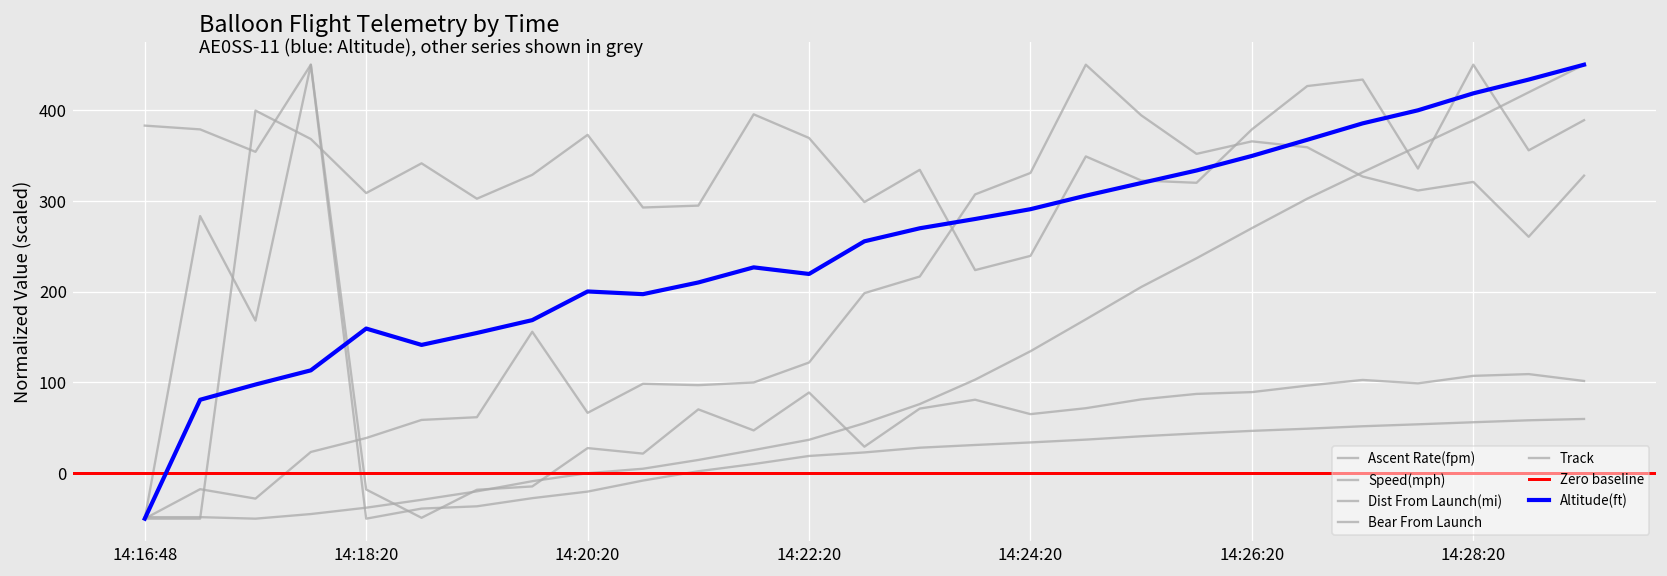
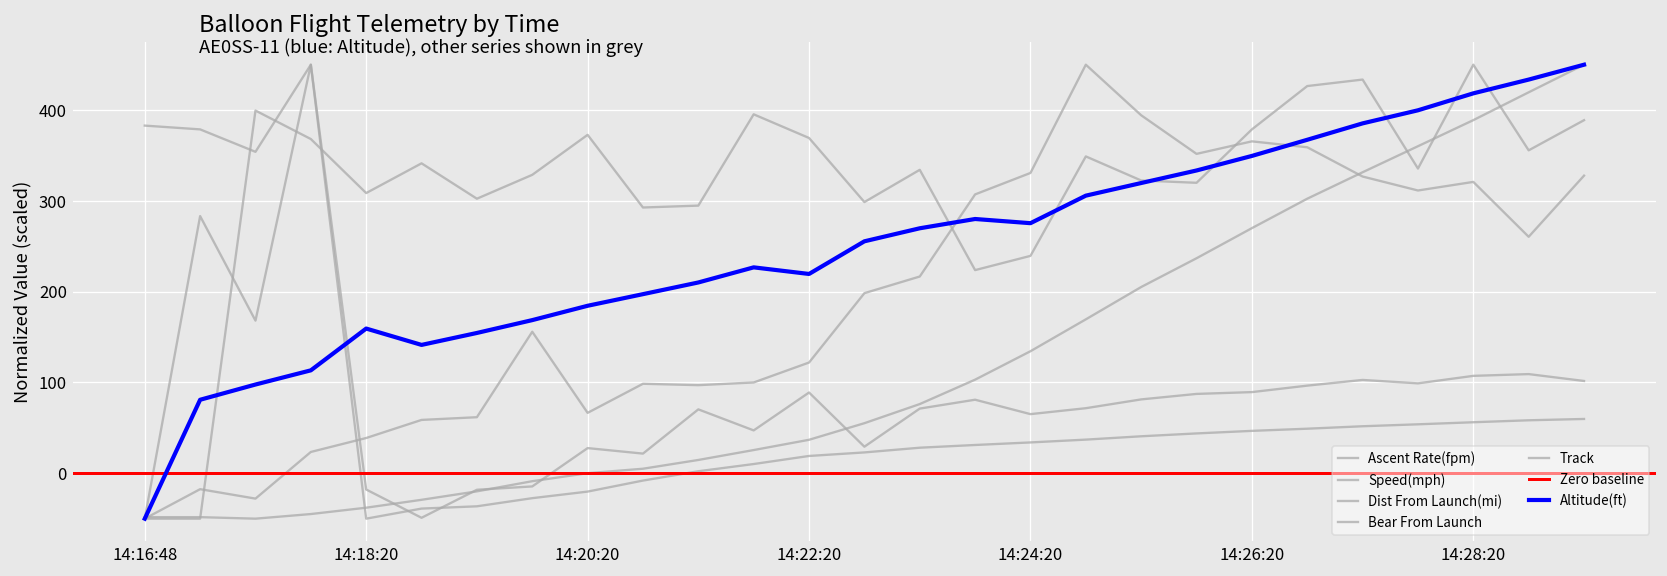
  {
    "Altitude(ft)": {
      "14:18:20": 160,
-     "14:20:20": 200,
+     "14:20:20": 180,
      "14:22:20": 220,
-     "14:24:20": 290,
+     "14:24:20": 280,
      "14:26:20": 350,
      "14:28:20": 420
    }
  }
